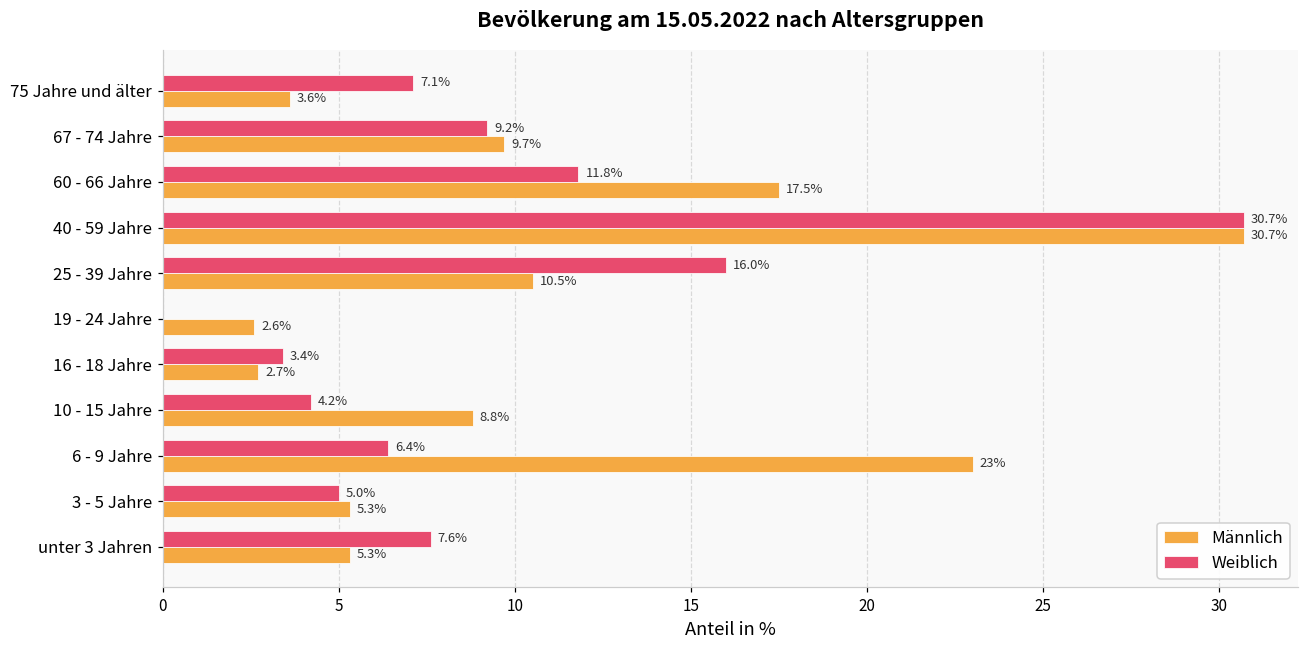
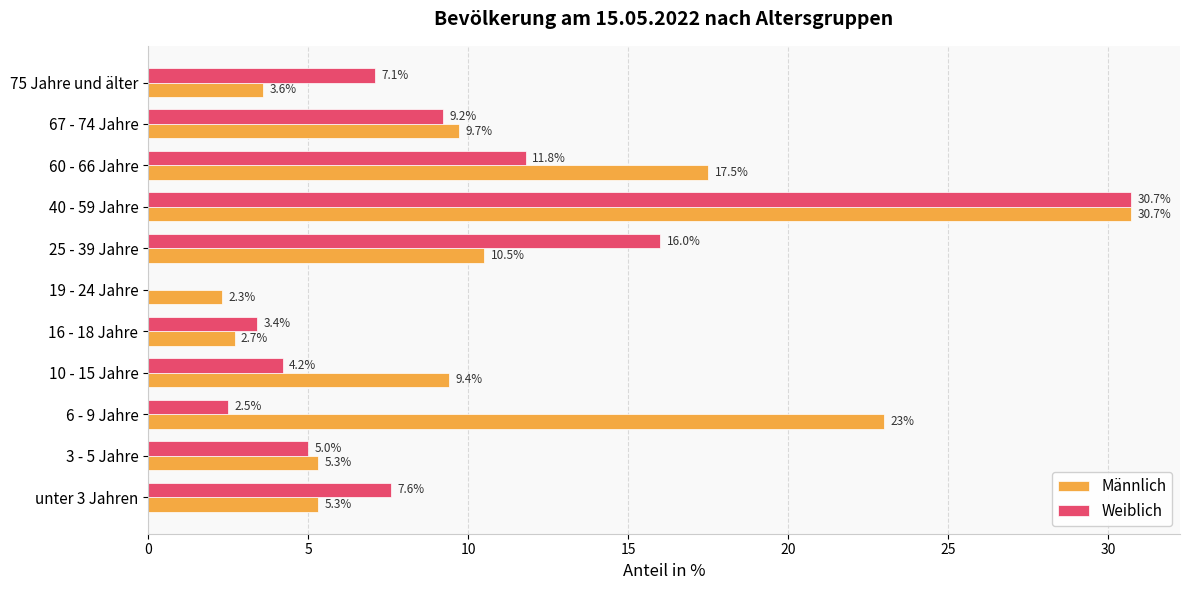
  {
    "Männlich": {
      "75 Jahre und älter": "3.6%",
      "67 - 74 Jahre": "9.7%",
      "60 - 66 Jahre": "17.5%",
      "40 - 59 Jahre": "30.7%",
      "25 - 39 Jahre": "10.5%",
-     "19 - 24 Jahre": "2.6%",
+     "19 - 24 Jahre": "2.3%",
      "16 - 18 Jahre": "2.7%",
-     "10 - 15 Jahre": "8.8%",
+     "10 - 15 Jahre": "9.4%",
      "6 - 9 Jahre": "23%",
      "3 - 5 Jahre": "5.3%",
      "unter 3 Jahren": "5.3%"
    },
    "Weiblich": {
      "75 Jahre und älter": "7.1%",
      "67 - 74 Jahre": "9.2%",
      "60 - 66 Jahre": "11.8%",
      "40 - 59 Jahre": "30.7%",
      "25 - 39 Jahre": "16.0%",
      "16 - 18 Jahre": "3.4%",
      "10 - 15 Jahre": "4.2%",
-     "6 - 9 Jahre": "6.4%",
+     "6 - 9 Jahre": "2.5%",
      "3 - 5 Jahre": "5.0%",
      "unter 3 Jahren": "7.6%"
    }
  }
